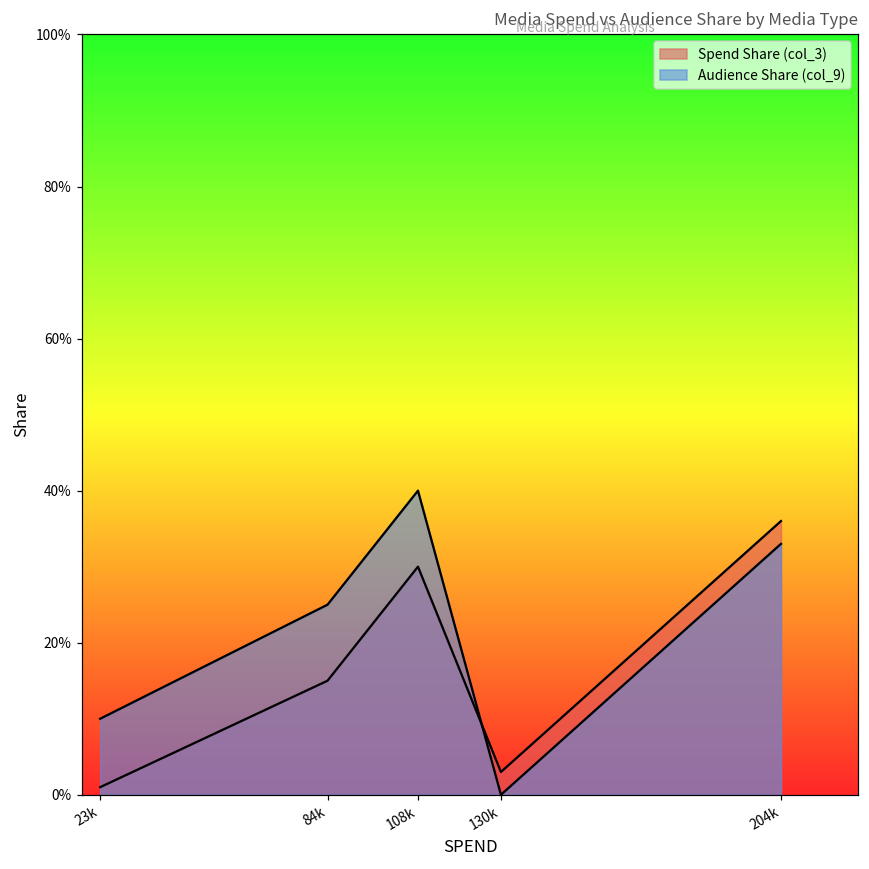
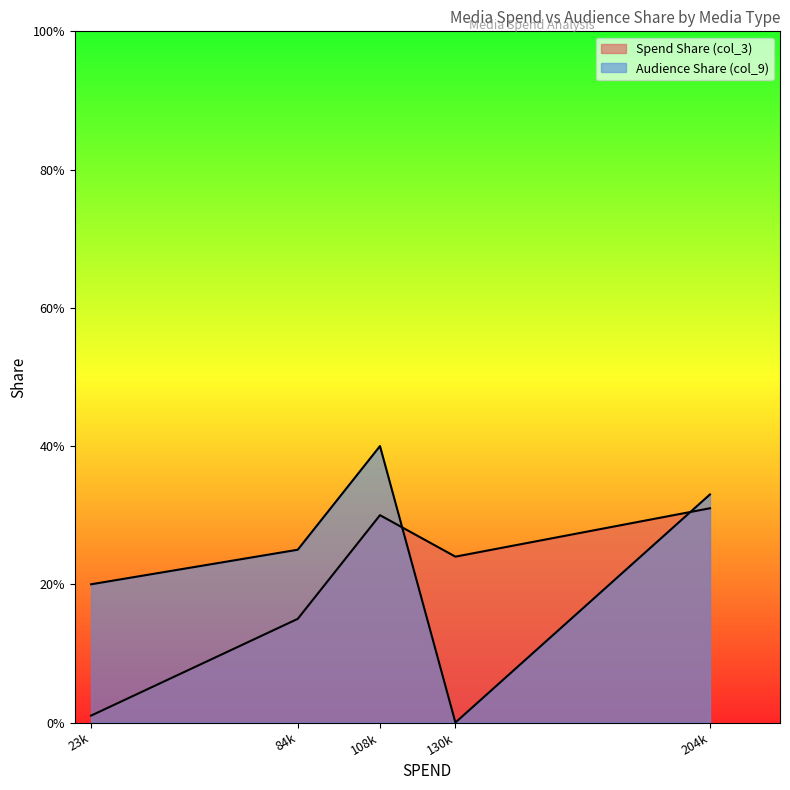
  {
    "Spend Share (col_3)": {
      "23k": "1%",
      "84k": "15%",
      "108k": "30%",
-     "130k": "3%",
-     "204k": "36%"
+     "130k": "24%",
+     "204k": "31%"
    },
    "Audience Share (col_9)": {
-     "23k": "10%",
+     "23k": "20%",
      "84k": "25%",
      "108k": "40%",
      "130k": "0%",
      "204k": "33%"
    }
  }
